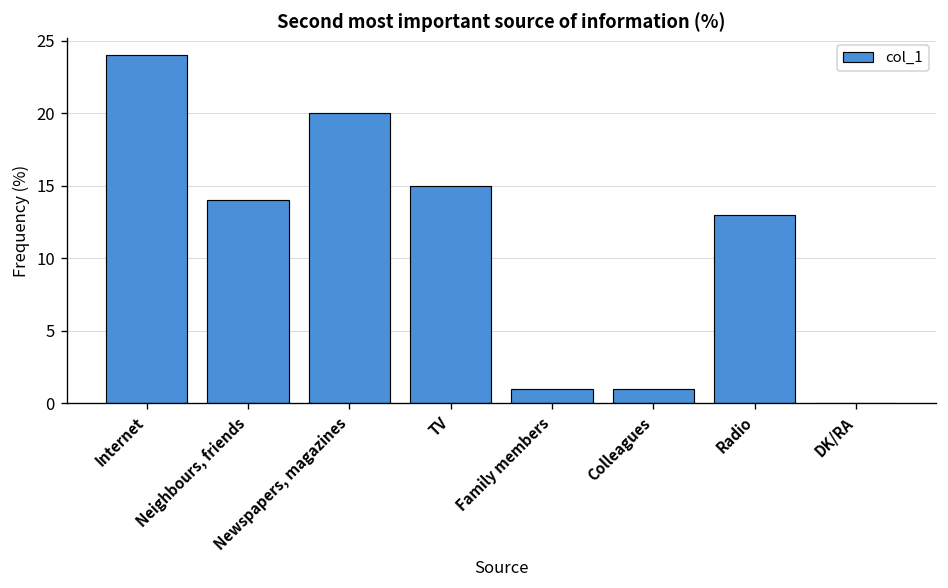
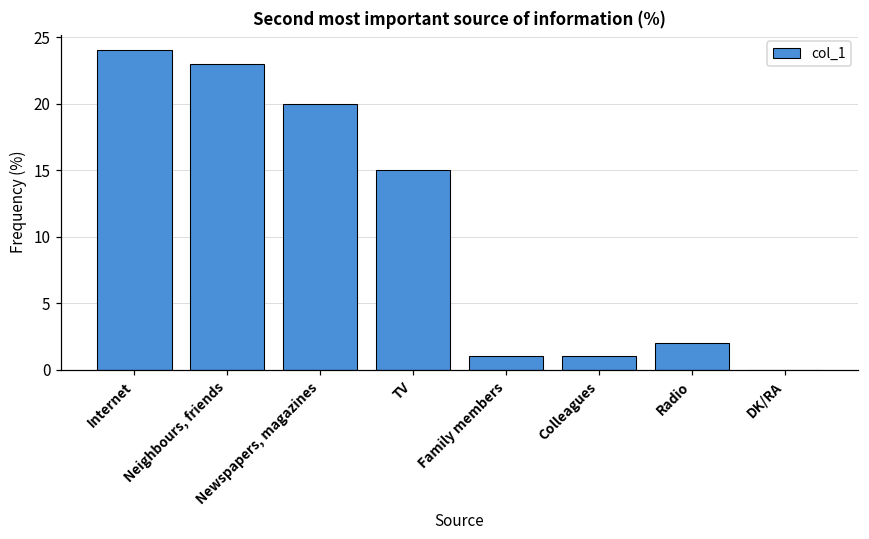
  {
    "Internet": 24,
-   "Neighbours, friends": 14,
+   "Neighbours, friends": 23,
    "Newspapers, magazines": 20,
    "TV": 15,
    "Family members": 1,
    "Colleagues": 1,
-   "Radio": 13,
+   "Radio": 2,
    "DK/RA": 0
  }
